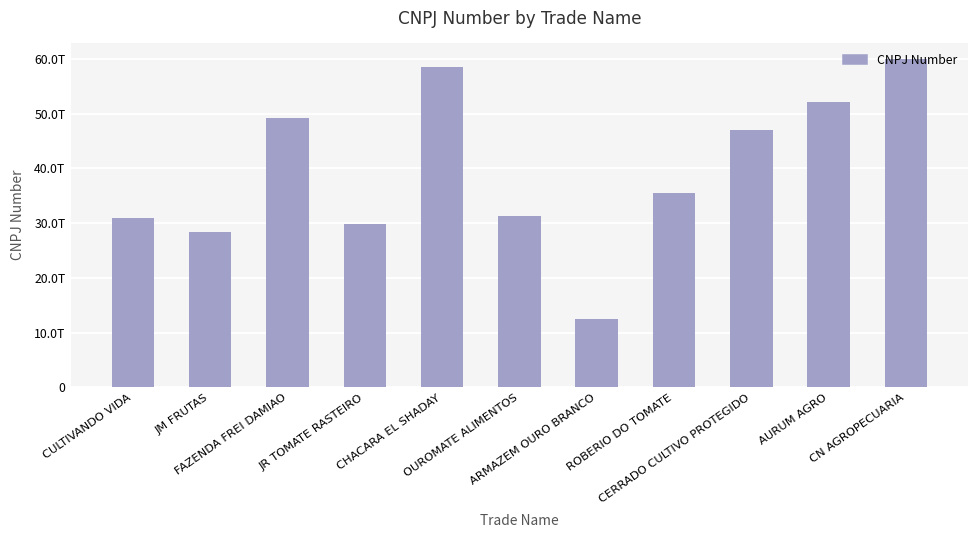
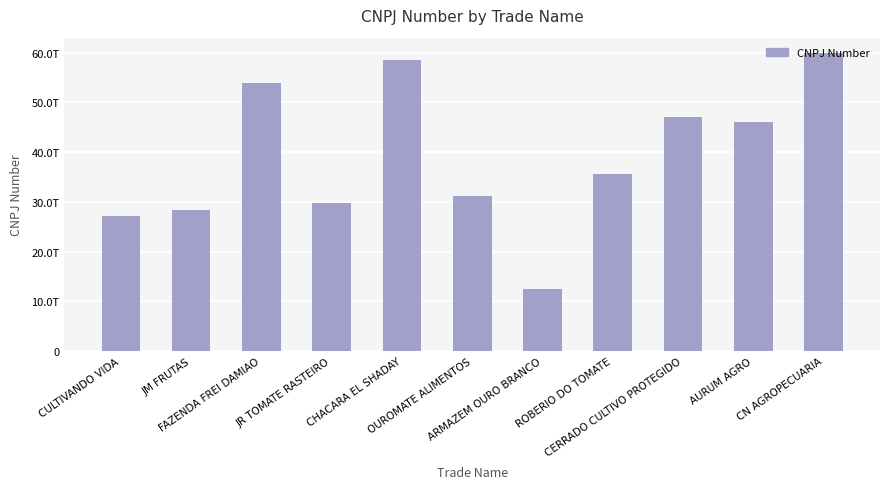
  {
-   "CULTIVANDO VIDA": "31T",
+   "CULTIVANDO VIDA": "27T",
    "JM FRUTAS": "28T",
-   "FAZENDA FREI DAMIAO": "49T",
+   "FAZENDA FREI DAMIAO": "54T",
    "JR TOMATE RASTEIRO": "30T",
    "CHACARA EL SHADAY": "59T",
    "OUROMATE ALIMENTOS": "31T",
    "ARMAZEM OURO BRANCO": "13T",
    "ROBERIO DO TOMATE": "36T",
    "CERRADO CULTIVO PROTEGIDO": "47T",
-   "AURUM AGRO": "52T",
+   "AURUM AGRO": "46T",
    "CN AGROPECUARIA": "60T"
  }
